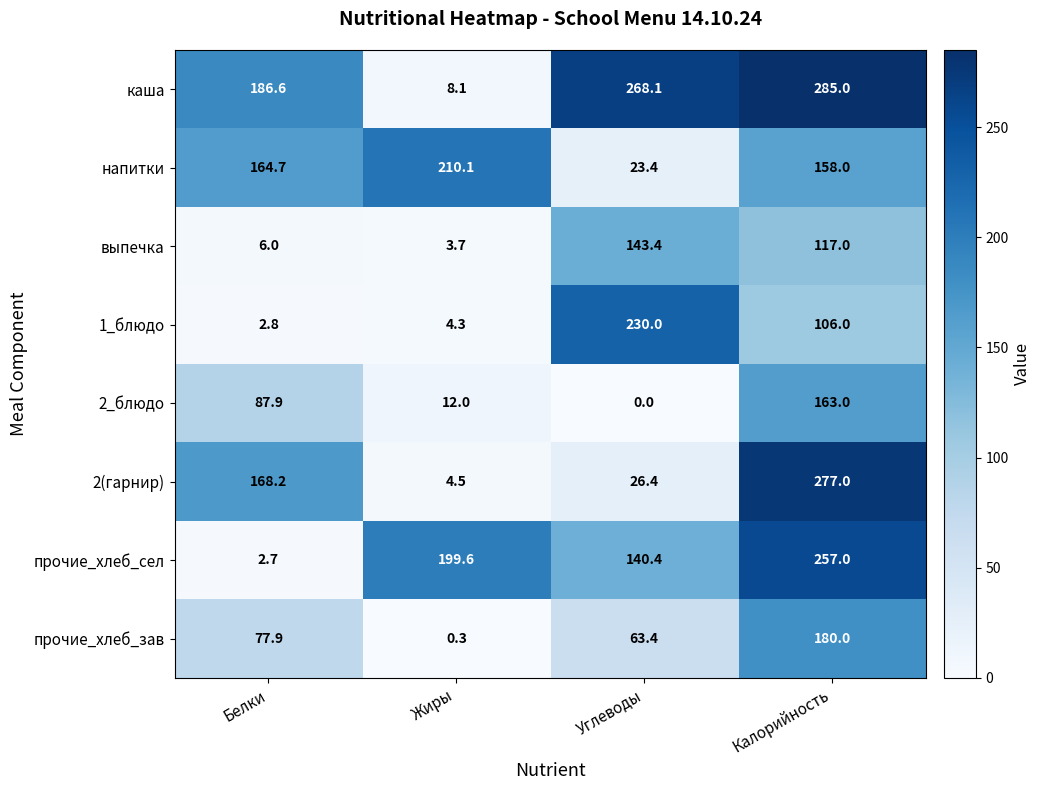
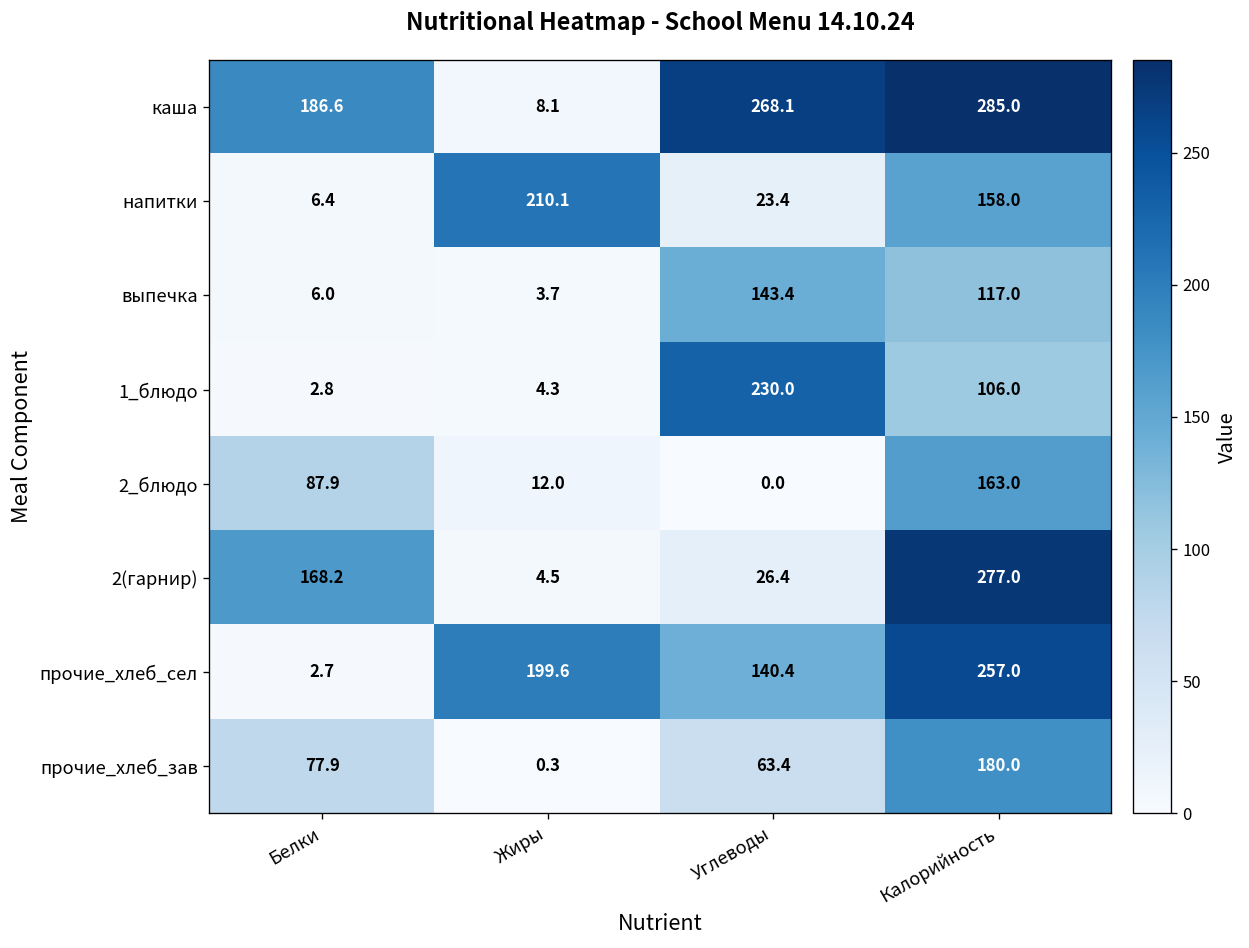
  {
    "каша": {
      "Белки": 186.6,
      "Жиры": 8.1,
      "Углеводы": 268.1,
      "Калорийность": 285.0
    },
    "напитки": {
-     "Белки": 164.7,
+     "Белки": 6.4,
      "Жиры": 210.1,
      "Углеводы": 23.4,
      "Калорийность": 158.0
    },
    "выпечка": {
      "Белки": 6.0,
      "Жиры": 3.7,
      "Углеводы": 143.4,
      "Калорийность": 117.0
    },
    "1_блюдо": {
      "Белки": 2.8,
      "Жиры": 4.3,
      "Углеводы": 230.0,
      "Калорийность": 106.0
    },
    "2_блюдо": {
      "Белки": 87.9,
      "Жиры": 12.0,
      "Углеводы": 0.0,
      "Калорийность": 163.0
    },
    "2(гарнир)": {
      "Белки": 168.2,
      "Жиры": 4.5,
      "Углеводы": 26.4,
      "Калорийность": 277.0
    },
    "прочие_хлеб_сел": {
      "Белки": 2.7,
      "Жиры": 199.6,
      "Углеводы": 140.4,
      "Калорийность": 257.0
    },
    "прочие_хлеб_зав": {
      "Белки": 77.9,
      "Жиры": 0.3,
      "Углеводы": 63.4,
      "Калорийность": 180.0
    }
  }
